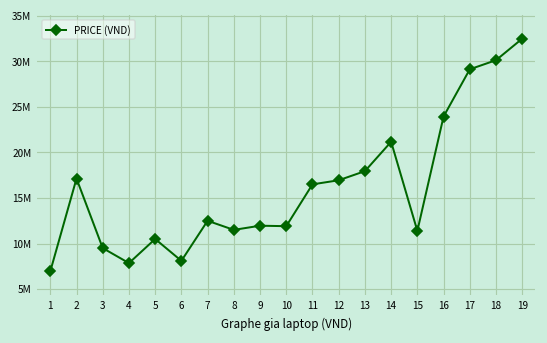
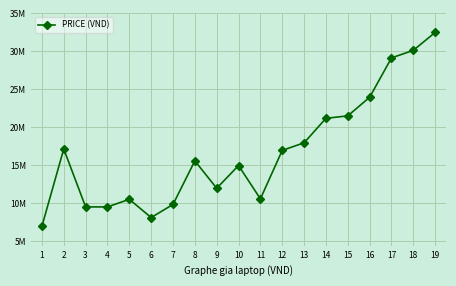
  {
    "1": 7000000,
    "2": 17000000,
    "3": 10000000,
-   "4": 8000000,
+   "4": 10000000,
    "5": 11000000,
    "6": 8000000,
-   "7": 13000000,
-   "8": 12000000,
+   "7": 10000000,
+   "8": 16000000,
    "9": 12000000,
-   "10": 12000000,
-   "11": 17000000,
+   "10": 15000000,
+   "11": 11000000,
    "12": 17000000,
    "13": 18000000,
    "14": 21000000,
-   "15": 11000000,
+   "15": 22000000,
    "16": 24000000,
    "17": 29000000,
    "18": 30000000,
    "19": 33000000
  }
